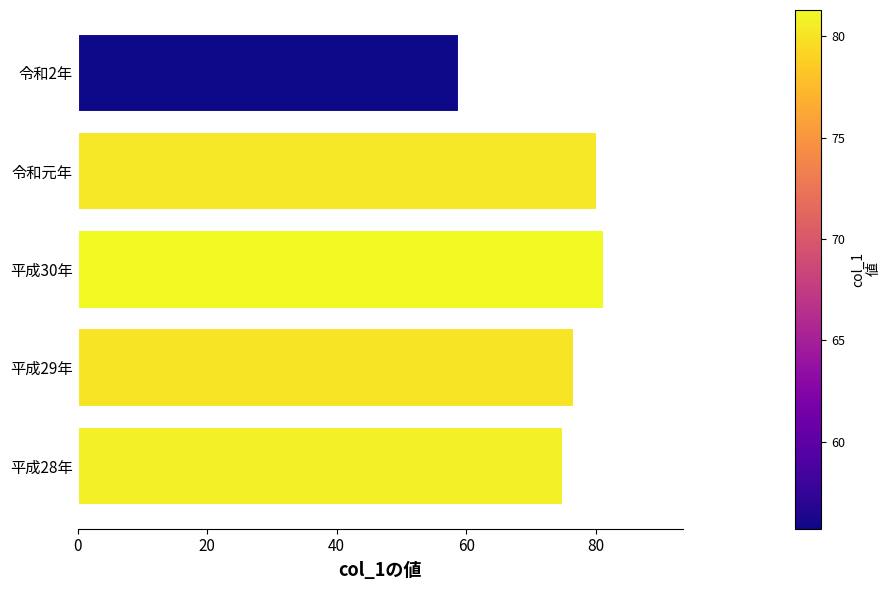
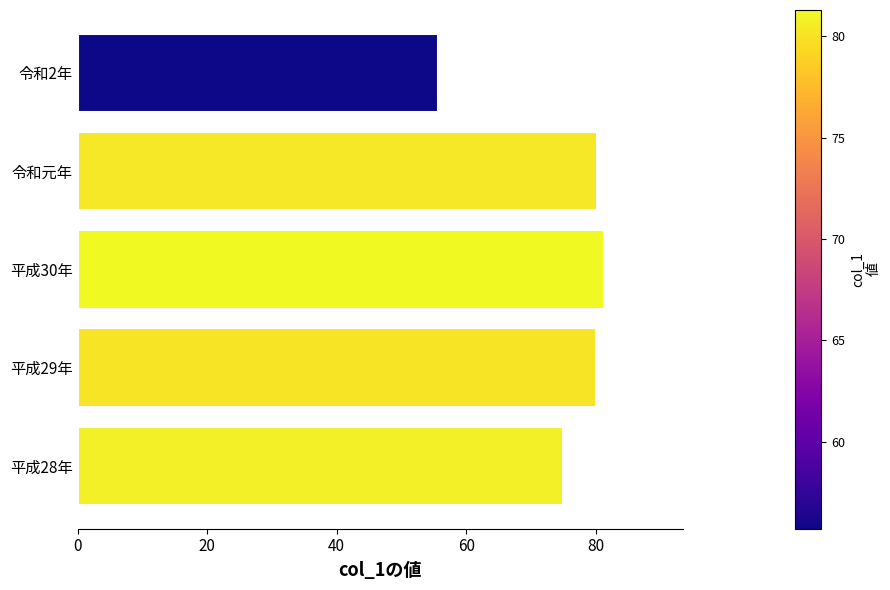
  {
-   "令和2年": 59,
+   "令和2年": 56,
    "令和元年": 80,
    "平成30年": 81,
-   "平成29年": 77,
+   "平成29年": 80,
    "平成28年": 75
  }
